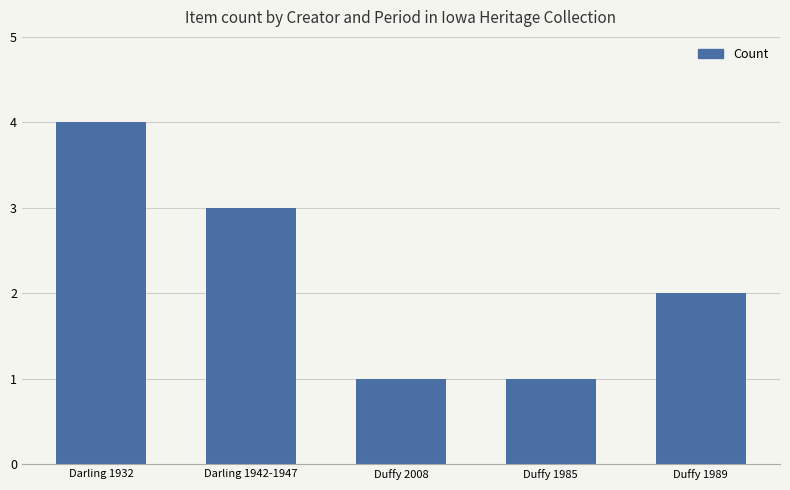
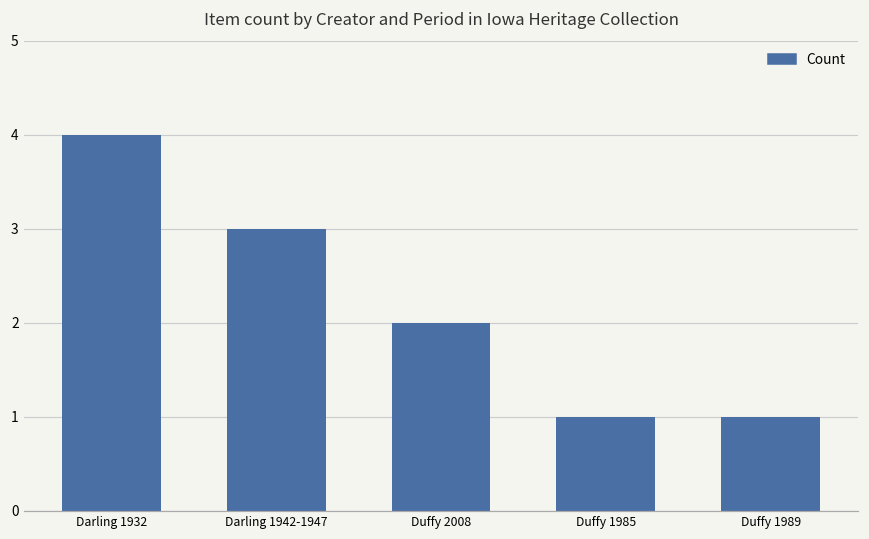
  {
    "Darling 1932": 4,
    "Darling 1942-1947": 3,
-   "Duffy 2008": 1,
+   "Duffy 2008": 2,
    "Duffy 1985": 1,
-   "Duffy 1989": 2
+   "Duffy 1989": 1
  }
